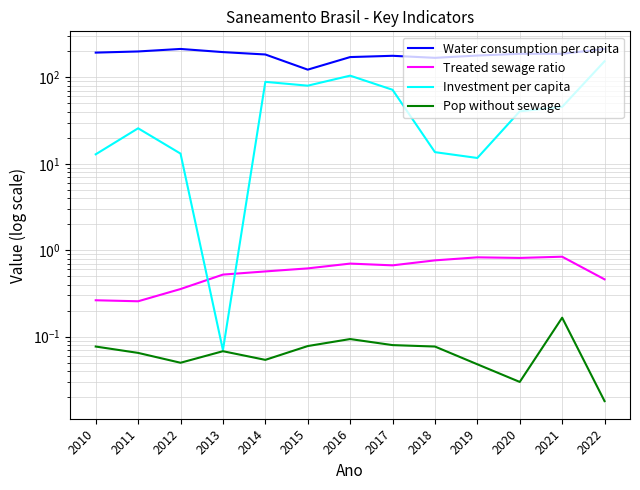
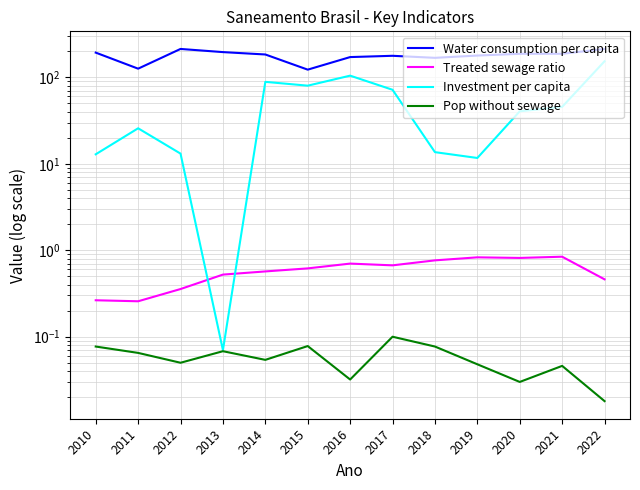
  {
    "Water consumption per capita": {
      "2010": 190,
-     "2011": 200,
+     "2011": 130,
      "2012": 210,
      "2013": 200,
      "2014": 180,
      "2015": 120,
      "2016": 170,
      "2017": 180
    },
    "Treated sewage ratio": {
      "2010": 0.26,
      "2011": 0.26,
      "2012": 0.36,
      "2013": 0.5,
      "2014": 0.6,
      "2015": 0.6,
      "2016": 0.7,
      "2017": 0.7,
      "2018": 0.8,
      "2019": 0.8,
      "2020": 0.8,
      "2021": 0.8,
      "2022": 0.5
    },
    "Investment per capita": {
      "2010": 13,
      "2011": 26,
      "2012": 13,
      "2014": 90,
      "2015": 80,
      "2016": 100,
      "2017": 70,
      "2018": 14,
      "2019": 12
    },
    "Pop without sewage": {
      "2010": 0.08,
      "2011": 0.07,
      "2012": 0.05,
      "2014": 0.05,
      "2015": 0.08,
-     "2016": 0.09,
-     "2017": 0.08,
+     "2016": 0.032,
+     "2017": 0.10,
      "2018": 0.08,
      "2019": 0.05,
      "2020": 0.030,
-     "2021": 0.17,
+     "2021": 0.05,
      "2022": 0.018
    }
  }
